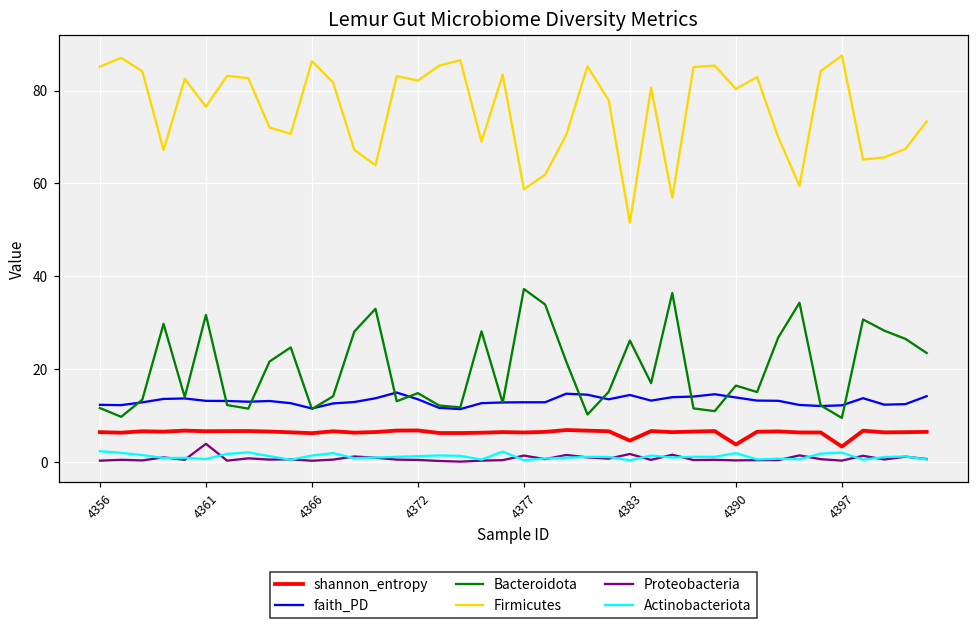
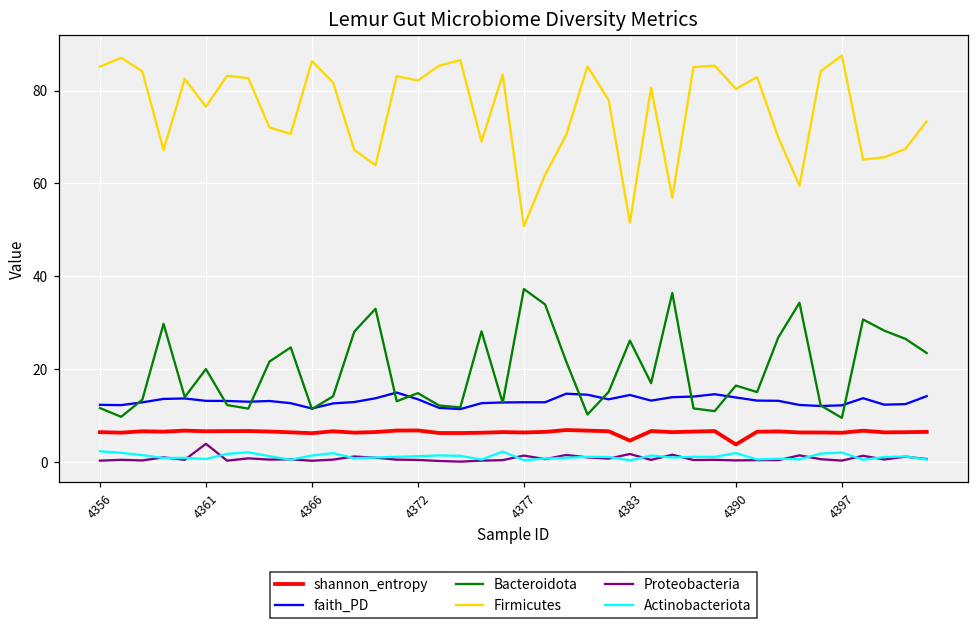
  {
    "shannon_entropy": {
      "4356": 6,
      "4361": 7,
      "4366": 6,
      "4372": 7,
      "4377": 6,
      "4383": 5,
      "4390": 4,
-     "4397": 3
+     "4397": 6
    },
    "faith_PD": {
      "4356": 12,
      "4361": 13,
      "4372": 13,
      "4377": 13,
      "4383": 14,
      "4390": 14,
      "4397": 12
    },
    "Bacteroidota": {
      "4356": 12,
-     "4361": 32,
+     "4361": 20,
      "4372": 15,
      "4377": 37,
      "4383": 26,
      "4390": 16,
      "4397": 9
    },
    "Firmicutes": {
      "4356": 85,
      "4361": 77,
      "4366": 86,
      "4372": 82,
-     "4377": 59,
+     "4377": 51,
      "4383": 52,
      "4390": 80,
      "4397": 88
    },
    "Proteobacteria": {
      "4356": 0,
      "4361": 4,
      "4366": 0,
      "4372": 0,
      "4377": 1,
      "4383": 2,
      "4390": 0,
      "4397": 0
    },
    "Actinobacteriota": {
      "4356": 2,
      "4361": 1,
      "4366": 1,
      "4372": 1,
      "4377": 0,
      "4383": 0,
      "4390": 2,
      "4397": 2
    }
  }
